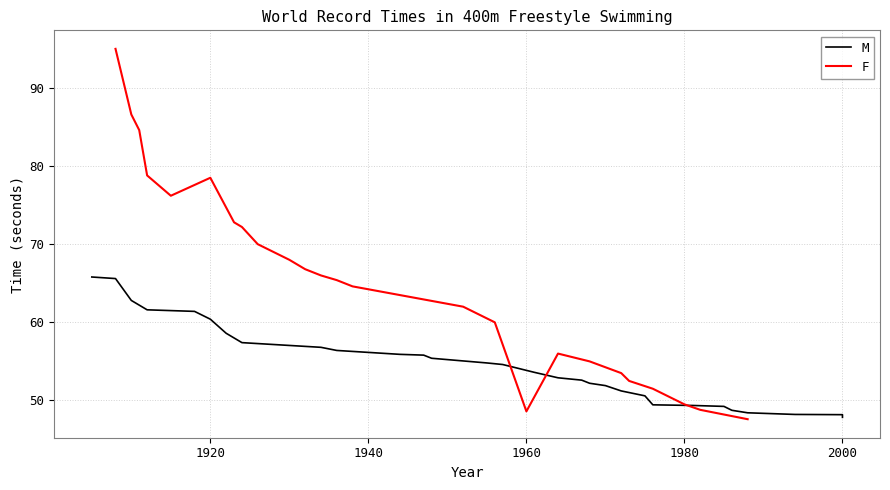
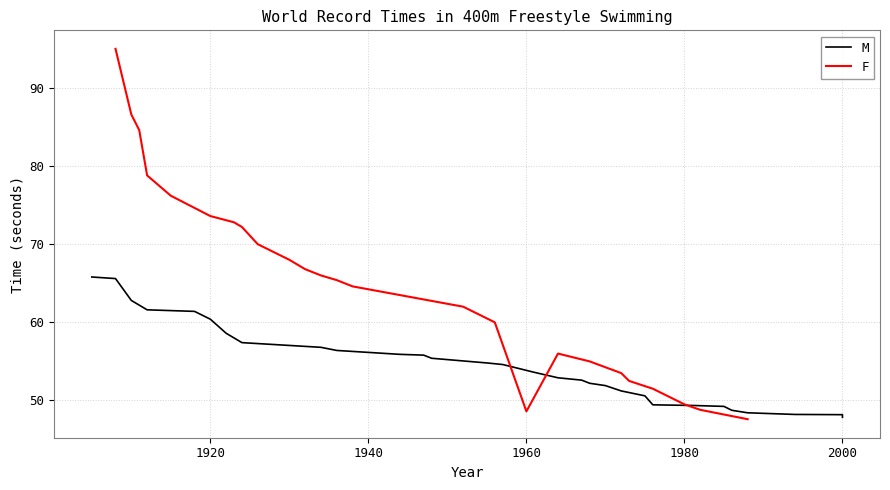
  {
    "F": {
-     "1920": 79,
+     "1920": 74,
      "1960": 49,
      "1980": 50
    }
  }
